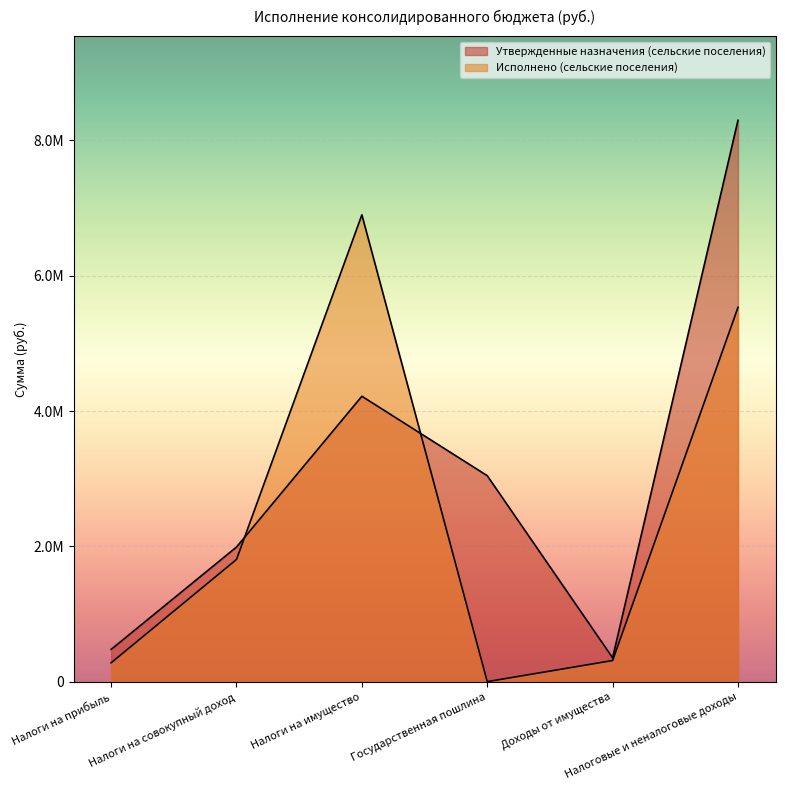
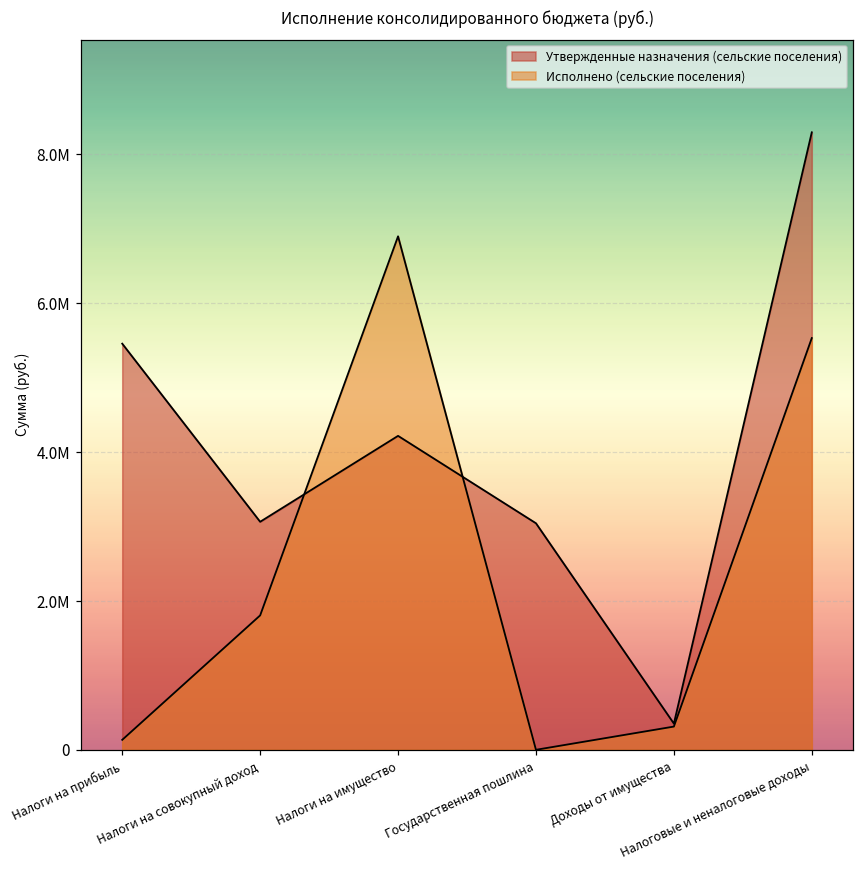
  {
    "Утвержденные назначения (сельские поселения)": {
-     "Налоги на прибыль": 500000,
-     "Налоги на совокупный доход": 2000000,
+     "Налоги на прибыль": 5500000,
+     "Налоги на совокупный доход": 3100000,
      "Налоги на имущество": 4200000,
      "Государственная пошлина": 3000000,
      "Доходы от имущества": 400000,
      "Налоговые и неналоговые доходы": 8300000
    },
    "Исполнено (сельские поселения)": {
-     "Налоги на прибыль": 300000,
+     "Налоги на прибыль": 100000,
      "Налоги на совокупный доход": 1800000,
      "Налоги на имущество": 6900000,
      "Государственная пошлина": 0,
      "Доходы от имущества": 300000,
      "Налоговые и неналоговые доходы": 5500000
    }
  }
